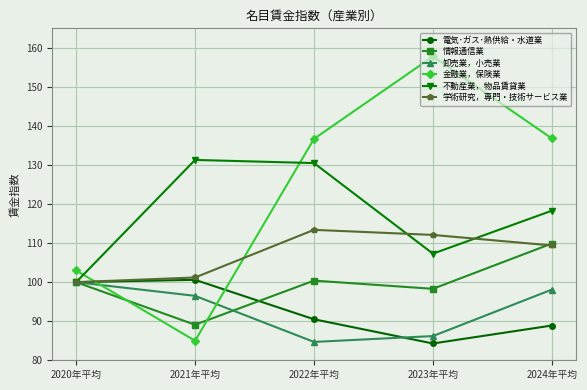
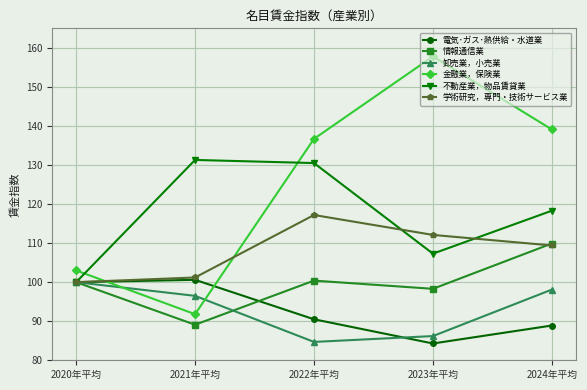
  {
    "金融業，保険業": {
      "2020年平均": 103,
-     "2021年平均": 85,
+     "2021年平均": 92,
      "2022年平均": 137,
-     "2024年平均": 137
+     "2024年平均": 139
    },
    "学術研究，専門・技術サービス業": {
-     "2022年平均": 113,
+     "2022年平均": 117,
      "2023年平均": 112
    }
  }
